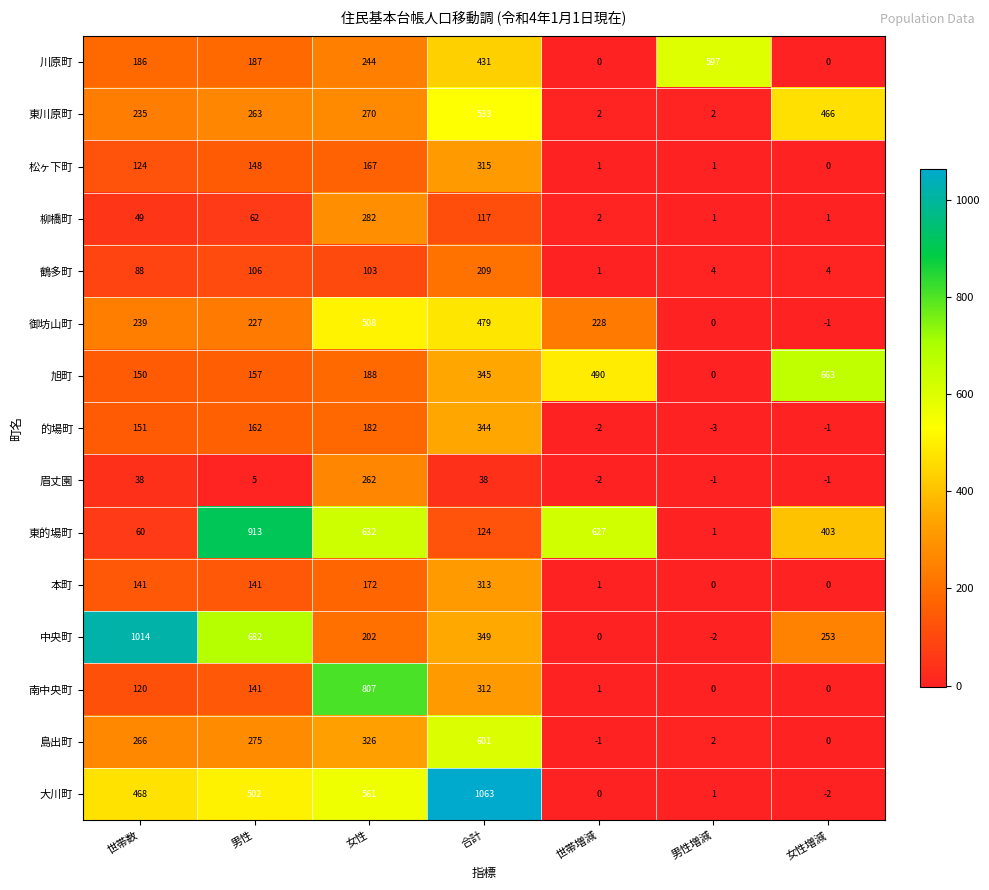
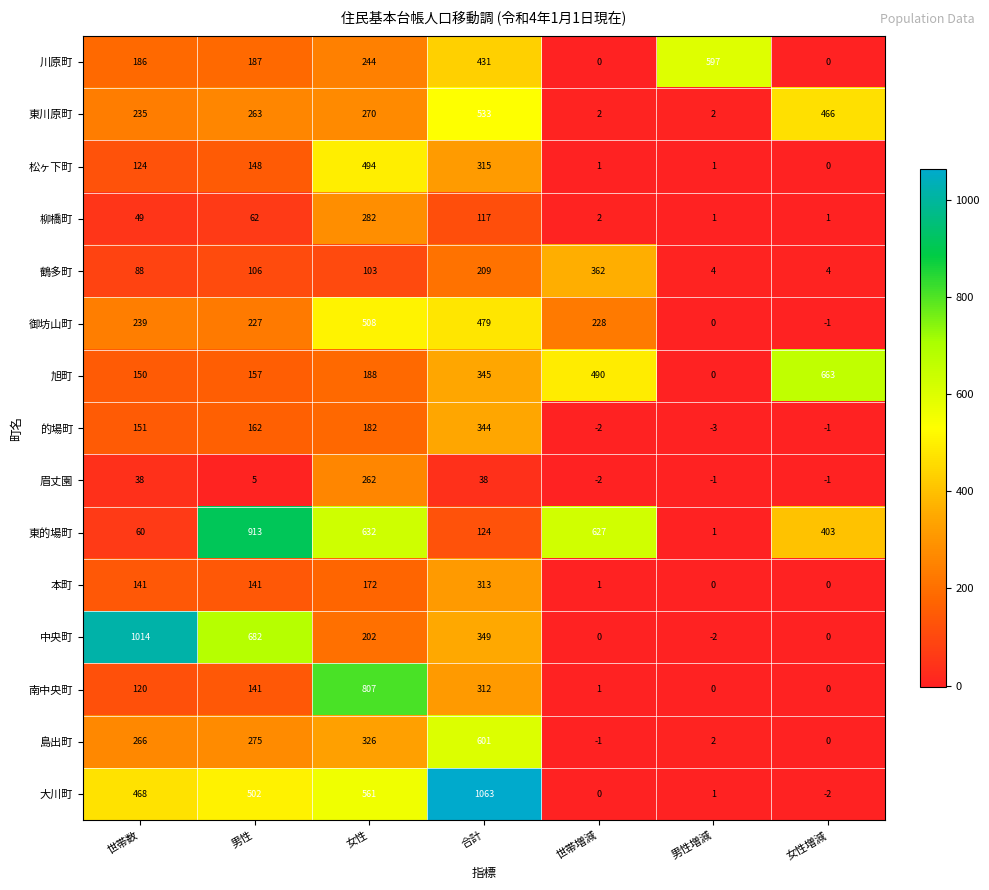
  {
    "川原町": {
      "世帯数": 186,
      "男性": 187,
      "女性": 244,
      "合計": 431,
      "世帯増減": 0,
      "男性増減": 597,
      "女性増減": 0
    },
    "東川原町": {
      "世帯数": 235,
      "男性": 263,
      "女性": 270,
      "合計": 533,
      "世帯増減": 2,
      "男性増減": 2,
      "女性増減": 466
    },
    "松ヶ下町": {
      "世帯数": 124,
      "男性": 148,
-     "女性": 167,
+     "女性": 494,
      "合計": 315,
      "世帯増減": 1,
      "男性増減": 1,
      "女性増減": 0
    },
    "柳橋町": {
      "世帯数": 49,
      "男性": 62,
      "女性": 282,
      "合計": 117,
      "世帯増減": 2,
      "男性増減": 1,
      "女性増減": 1
    },
    "鶴多町": {
      "世帯数": 88,
      "男性": 106,
      "女性": 103,
      "合計": 209,
-     "世帯増減": 1,
+     "世帯増減": 362,
      "男性増減": 4,
      "女性増減": 4
    },
    "御坊山町": {
      "世帯数": 239,
      "男性": 227,
      "女性": 508,
      "合計": 479,
      "世帯増減": 228,
      "男性増減": 0,
      "女性増減": -1
    },
    "旭町": {
      "世帯数": 150,
      "男性": 157,
      "女性": 188,
      "合計": 345,
      "世帯増減": 490,
      "男性増減": 0,
      "女性増減": 663
    },
    "的場町": {
      "世帯数": 151,
      "男性": 162,
      "女性": 182,
      "合計": 344,
      "世帯増減": -2,
      "男性増減": -3,
      "女性増減": -1
    },
    "眉丈園": {
      "世帯数": 38,
      "男性": 5,
      "女性": 262,
      "合計": 38,
      "世帯増減": -2,
      "男性増減": -1,
      "女性増減": -1
    },
    "東的場町": {
      "世帯数": 60,
      "男性": 913,
      "女性": 632,
      "合計": 124,
      "世帯増減": 627,
      "男性増減": 1,
      "女性増減": 403
    },
    "本町": {
      "世帯数": 141,
      "男性": 141,
      "女性": 172,
      "合計": 313,
      "世帯増減": 1,
      "男性増減": 0,
      "女性増減": 0
    },
    "中央町": {
      "世帯数": 1014,
      "男性": 682,
      "女性": 202,
      "合計": 349,
      "世帯増減": 0,
      "男性増減": -2,
-     "女性増減": 253
+     "女性増減": 0
    },
    "南中央町": {
      "世帯数": 120,
      "男性": 141,
      "女性": 807,
      "合計": 312,
      "世帯増減": 1,
      "男性増減": 0,
      "女性増減": 0
    },
    "島出町": {
      "世帯数": 266,
      "男性": 275,
      "女性": 326,
      "合計": 601,
      "世帯増減": -1,
      "男性増減": 2,
      "女性増減": 0
    },
    "大川町": {
      "世帯数": 468,
      "男性": 502,
      "女性": 561,
      "合計": 1063,
      "世帯増減": 0,
      "男性増減": 1,
      "女性増減": -2
    }
  }
